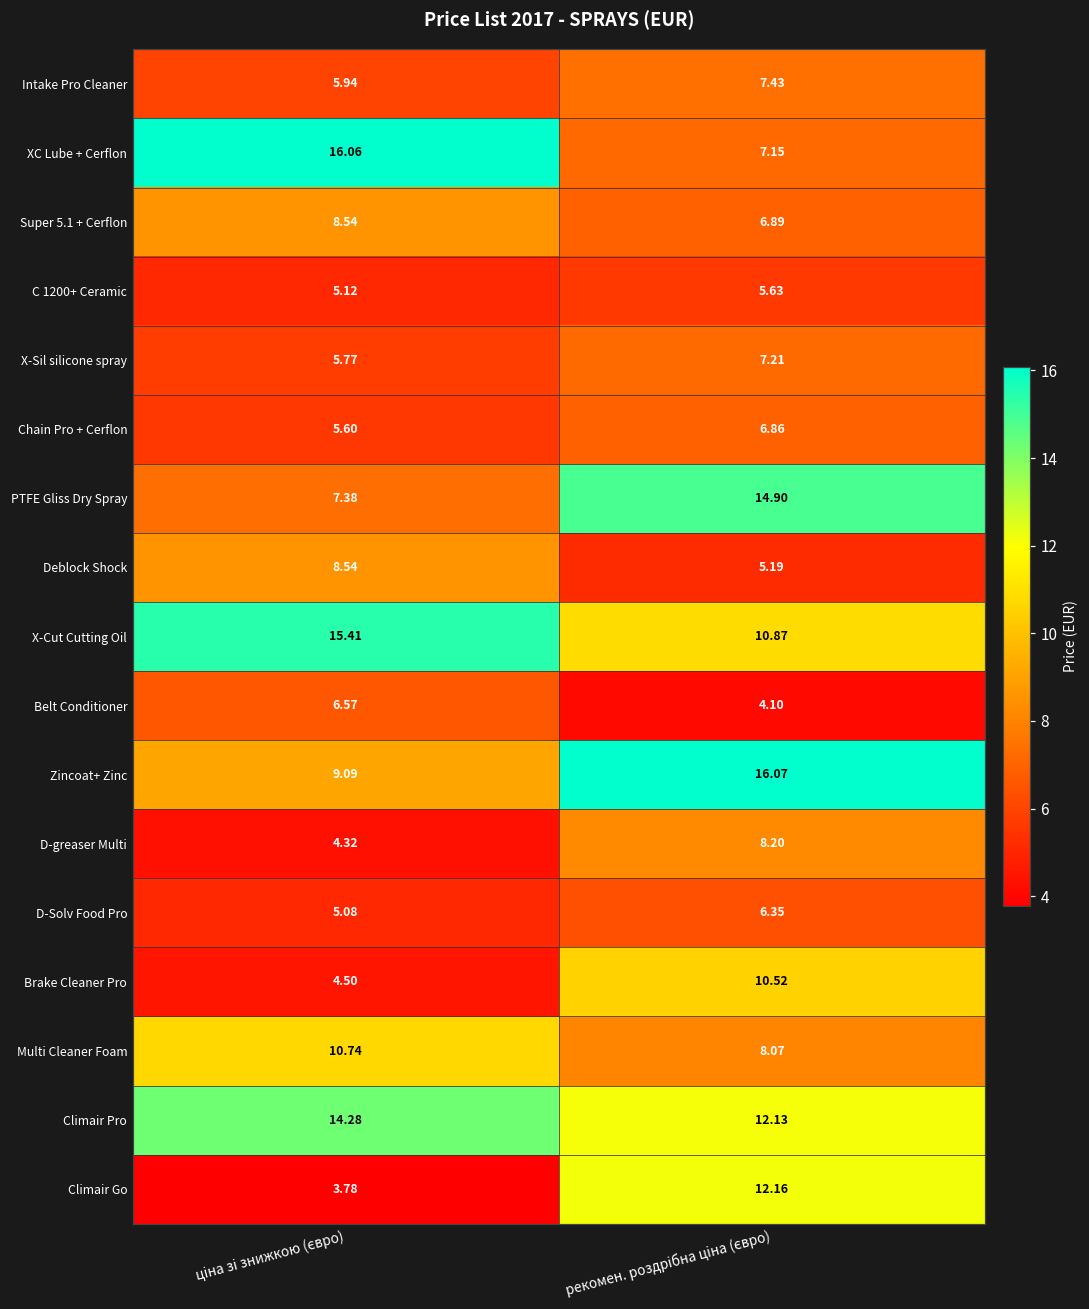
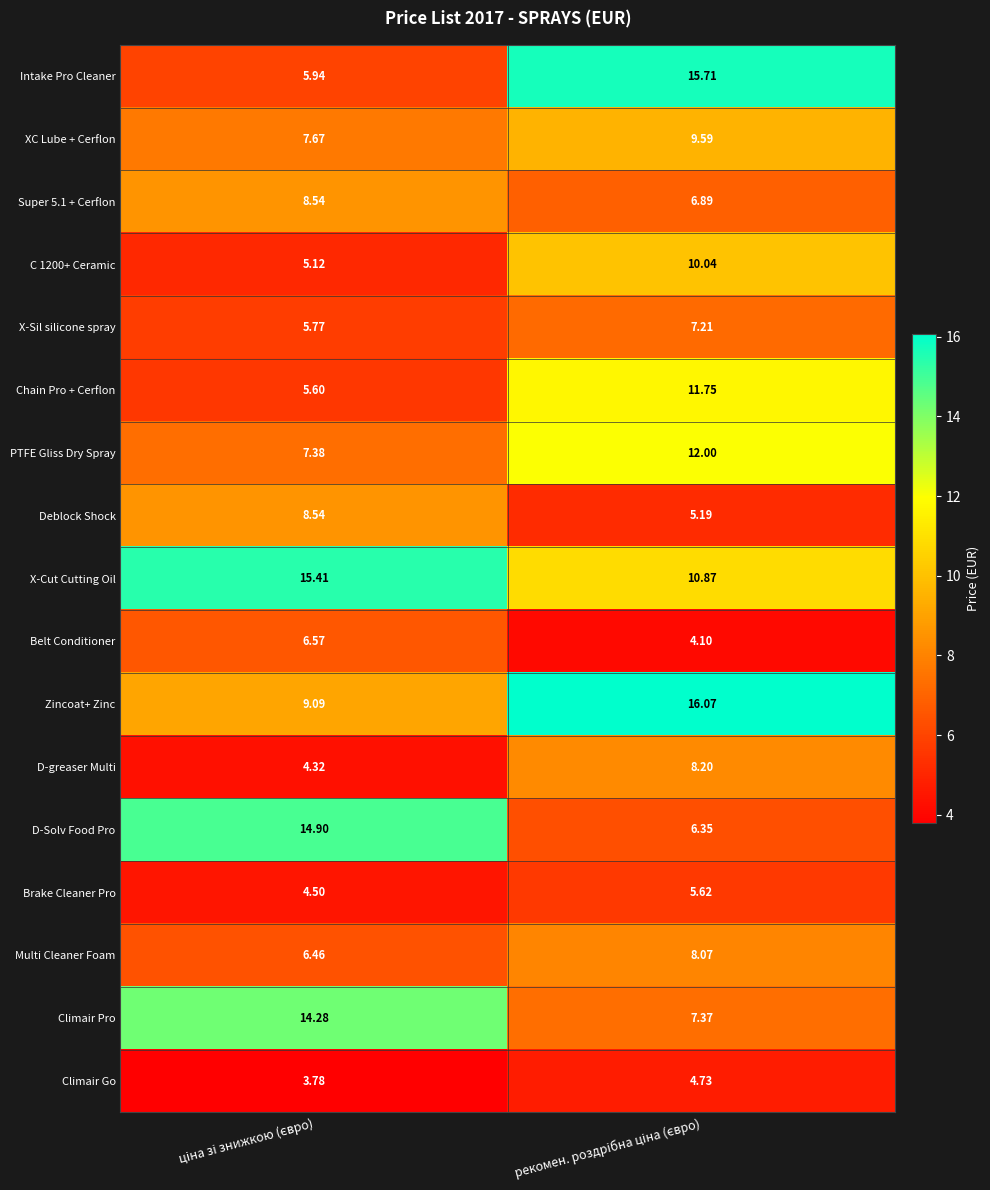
  {
    "Intake Pro Cleaner": {
      "ціна зі знижкою (євро)": 5.94,
-     "рекомен. роздрібна ціна (євро)": 7.43
+     "рекомен. роздрібна ціна (євро)": 15.71
    },
    "XC Lube + Cerflon": {
-     "ціна зі знижкою (євро)": 16.06,
-     "рекомен. роздрібна ціна (євро)": 7.15
+     "ціна зі знижкою (євро)": 7.67,
+     "рекомен. роздрібна ціна (євро)": 9.59
    },
    "Super 5.1 + Cerflon": {
      "ціна зі знижкою (євро)": 8.54,
      "рекомен. роздрібна ціна (євро)": 6.89
    },
    "C 1200+ Ceramic": {
      "ціна зі знижкою (євро)": 5.12,
-     "рекомен. роздрібна ціна (євро)": 5.63
+     "рекомен. роздрібна ціна (євро)": 10.04
    },
    "X-Sil silicone spray": {
      "ціна зі знижкою (євро)": 5.77,
      "рекомен. роздрібна ціна (євро)": 7.21
    },
    "Chain Pro + Cerflon": {
      "ціна зі знижкою (євро)": 5.60,
-     "рекомен. роздрібна ціна (євро)": 6.86
+     "рекомен. роздрібна ціна (євро)": 11.75
    },
    "PTFE Gliss Dry Spray": {
      "ціна зі знижкою (євро)": 7.38,
-     "рекомен. роздрібна ціна (євро)": 14.90
+     "рекомен. роздрібна ціна (євро)": 12.00
    },
    "Deblock Shock": {
      "ціна зі знижкою (євро)": 8.54,
      "рекомен. роздрібна ціна (євро)": 5.19
    },
    "X-Cut Cutting Oil": {
      "ціна зі знижкою (євро)": 15.41,
      "рекомен. роздрібна ціна (євро)": 10.87
    },
    "Belt Conditioner": {
      "ціна зі знижкою (євро)": 6.57,
      "рекомен. роздрібна ціна (євро)": 4.10
    },
    "Zincoat+ Zinc": {
      "ціна зі знижкою (євро)": 9.09,
      "рекомен. роздрібна ціна (євро)": 16.07
    },
    "D-greaser Multi": {
      "ціна зі знижкою (євро)": 4.32,
      "рекомен. роздрібна ціна (євро)": 8.20
    },
    "D-Solv Food Pro": {
-     "ціна зі знижкою (євро)": 5.08,
+     "ціна зі знижкою (євро)": 14.90,
      "рекомен. роздрібна ціна (євро)": 6.35
    },
    "Brake Cleaner Pro": {
      "ціна зі знижкою (євро)": 4.50,
-     "рекомен. роздрібна ціна (євро)": 10.52
+     "рекомен. роздрібна ціна (євро)": 5.62
    },
    "Multi Cleaner Foam": {
-     "ціна зі знижкою (євро)": 10.74,
+     "ціна зі знижкою (євро)": 6.46,
      "рекомен. роздрібна ціна (євро)": 8.07
    },
    "Climair Pro": {
      "ціна зі знижкою (євро)": 14.28,
-     "рекомен. роздрібна ціна (євро)": 12.13
+     "рекомен. роздрібна ціна (євро)": 7.37
    },
    "Climair Go": {
      "ціна зі знижкою (євро)": 3.78,
-     "рекомен. роздрібна ціна (євро)": 12.16
+     "рекомен. роздрібна ціна (євро)": 4.73
    }
  }
